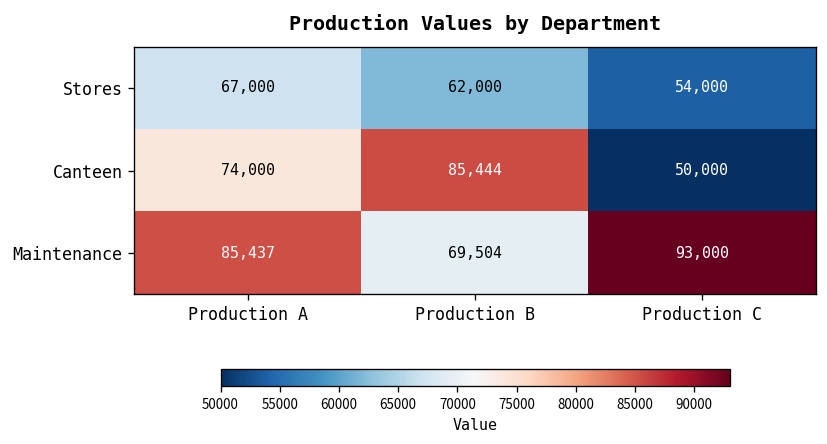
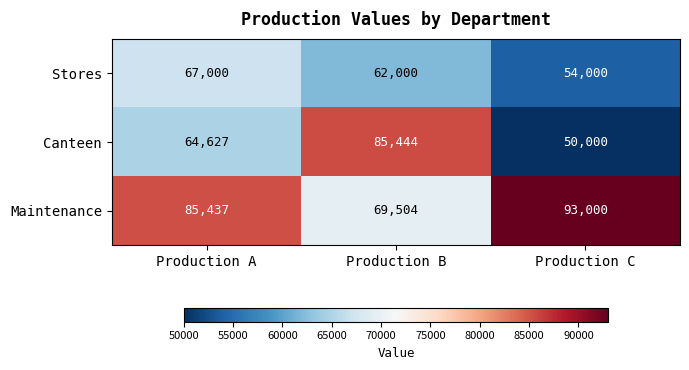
  {
    "Stores": {
      "Production A": "67,000",
      "Production B": "62,000",
      "Production C": "54,000"
    },
    "Canteen": {
-     "Production A": "74,000",
+     "Production A": "64,627",
      "Production B": "85,444",
      "Production C": "50,000"
    },
    "Maintenance": {
      "Production A": "85,437",
      "Production B": "69,504",
      "Production C": "93,000"
    }
  }
